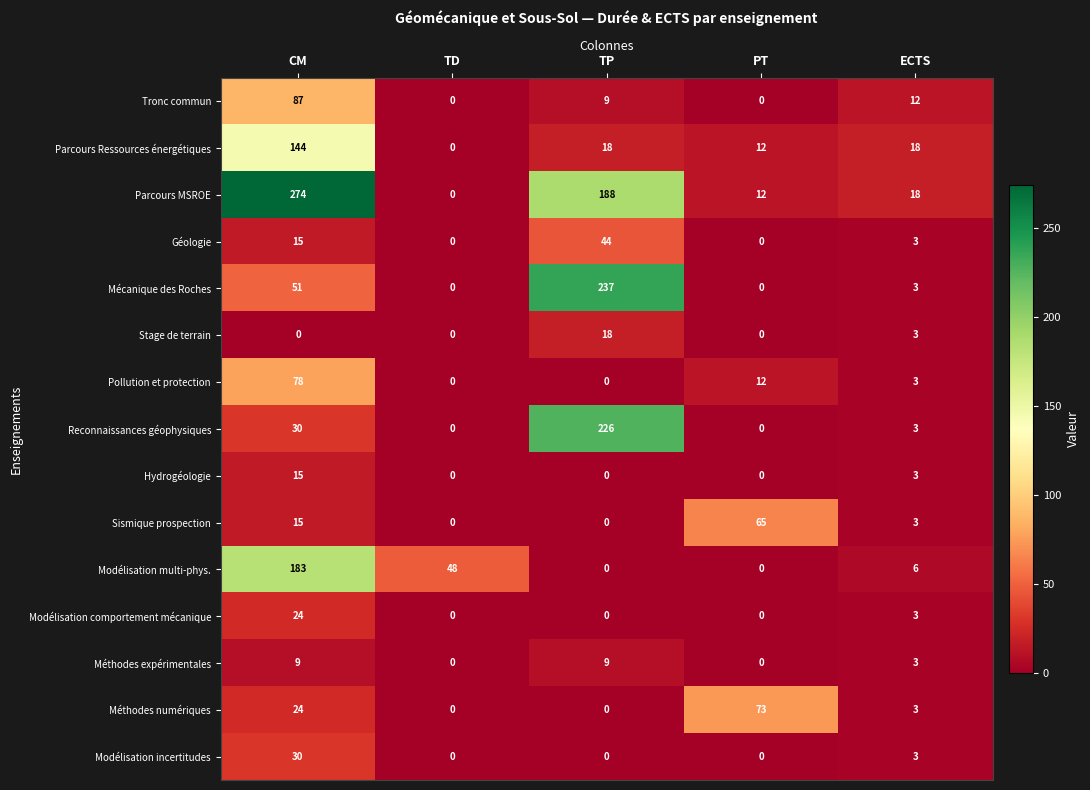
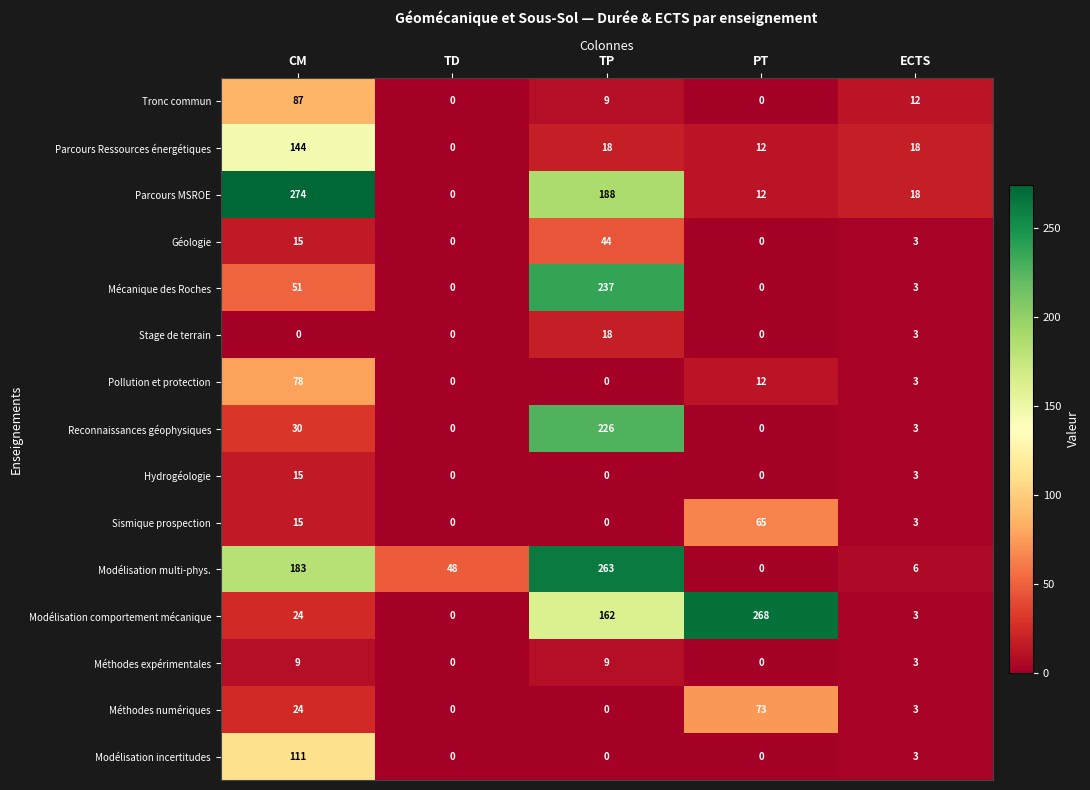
  {
    "Tronc commun": {
      "CM": 87,
      "TD": 0,
      "TP": 9,
      "PT": 0,
      "ECTS": 12
    },
    "Parcours Ressources énergétiques": {
      "CM": 144,
      "TD": 0,
      "TP": 18,
      "PT": 12,
      "ECTS": 18
    },
    "Parcours MSROE": {
      "CM": 274,
      "TD": 0,
      "TP": 188,
      "PT": 12,
      "ECTS": 18
    },
    "Géologie": {
      "CM": 15,
      "TD": 0,
      "TP": 44,
      "PT": 0,
      "ECTS": 3
    },
    "Mécanique des Roches": {
      "CM": 51,
      "TD": 0,
      "TP": 237,
      "PT": 0,
      "ECTS": 3
    },
    "Stage de terrain": {
      "CM": 0,
      "TD": 0,
      "TP": 18,
      "PT": 0,
      "ECTS": 3
    },
    "Pollution et protection": {
      "CM": 78,
      "TD": 0,
      "TP": 0,
      "PT": 12,
      "ECTS": 3
    },
    "Reconnaissances géophysiques": {
      "CM": 30,
      "TD": 0,
      "TP": 226,
      "PT": 0,
      "ECTS": 3
    },
    "Hydrogéologie": {
      "CM": 15,
      "TD": 0,
      "TP": 0,
      "PT": 0,
      "ECTS": 3
    },
    "Sismique prospection": {
      "CM": 15,
      "TD": 0,
      "TP": 0,
      "PT": 65,
      "ECTS": 3
    },
    "Modélisation multi-phys.": {
      "CM": 183,
      "TD": 48,
-     "TP": 0,
+     "TP": 263,
      "PT": 0,
      "ECTS": 6
    },
    "Modélisation comportement mécanique": {
      "CM": 24,
      "TD": 0,
-     "TP": 0,
-     "PT": 0,
+     "TP": 162,
+     "PT": 268,
      "ECTS": 3
    },
    "Méthodes expérimentales": {
      "CM": 9,
      "TD": 0,
      "TP": 9,
      "PT": 0,
      "ECTS": 3
    },
    "Méthodes numériques": {
      "CM": 24,
      "TD": 0,
      "TP": 0,
      "PT": 73,
      "ECTS": 3
    },
    "Modélisation incertitudes": {
-     "CM": 30,
+     "CM": 111,
      "TD": 0,
      "TP": 0,
      "PT": 0,
      "ECTS": 3
    }
  }
